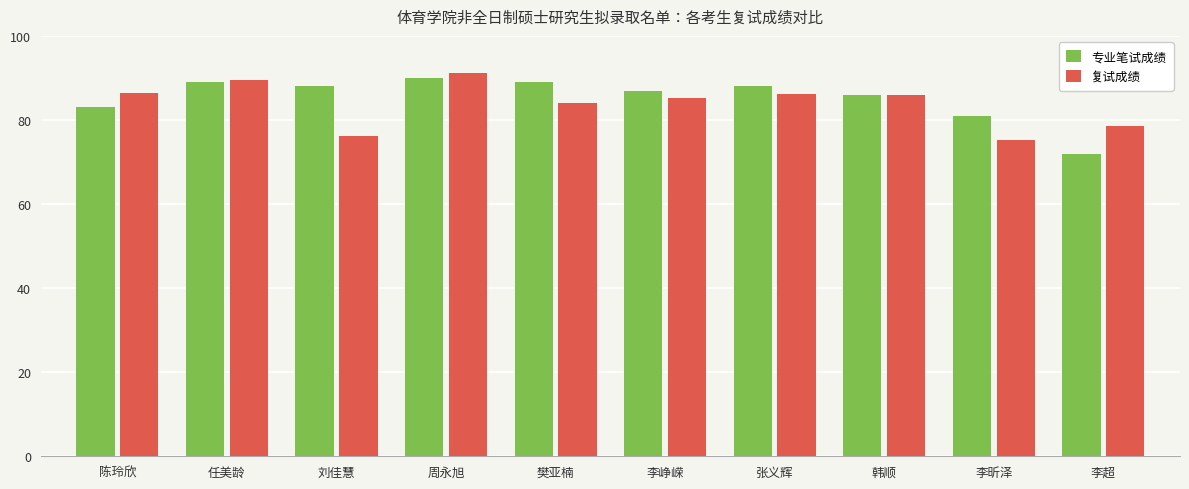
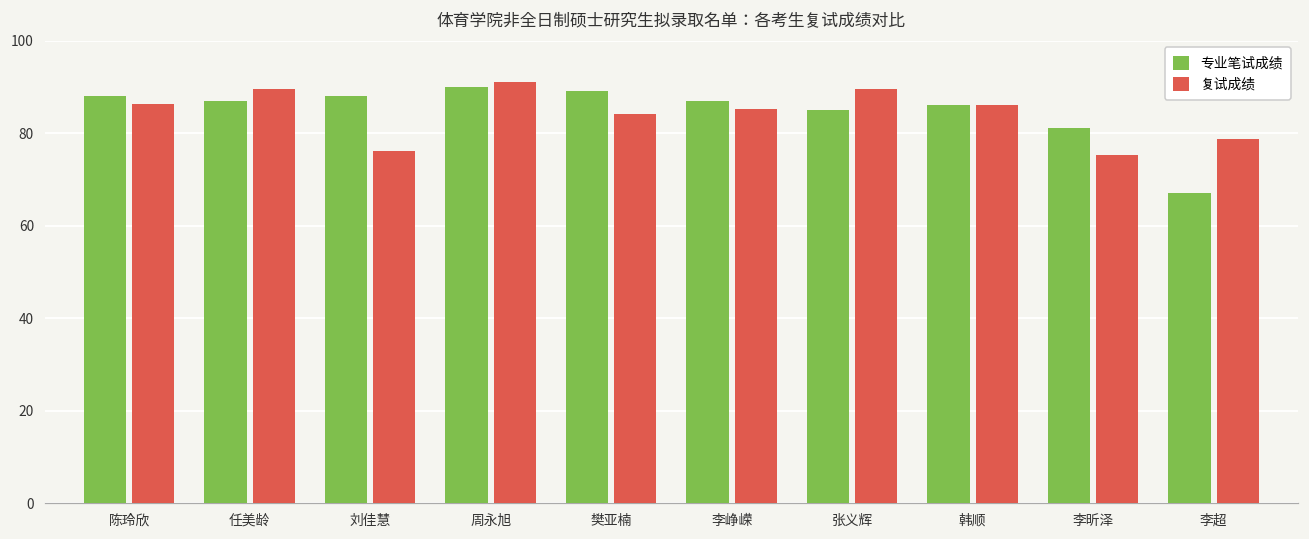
  {
    "专业笔试成绩": {
-     "陈玲欣": 83,
-     "任美龄": 89,
+     "陈玲欣": 88,
+     "任美龄": 87,
      "刘佳慧": 88,
      "周永旭": 90,
      "樊亚楠": 89,
      "李峥嵘": 87,
-     "张义辉": 88,
+     "张义辉": 85,
      "韩顺": 86,
      "李昕泽": 81,
-     "李超": 72
+     "李超": 67
    },
    "复试成绩": {
      "陈玲欣": 86,
      "任美龄": 90,
      "刘佳慧": 76,
      "周永旭": 91,
      "樊亚楠": 84,
      "李峥嵘": 85,
-     "张义辉": 86,
+     "张义辉": 89,
      "韩顺": 86,
      "李昕泽": 75,
      "李超": 79
    }
  }
